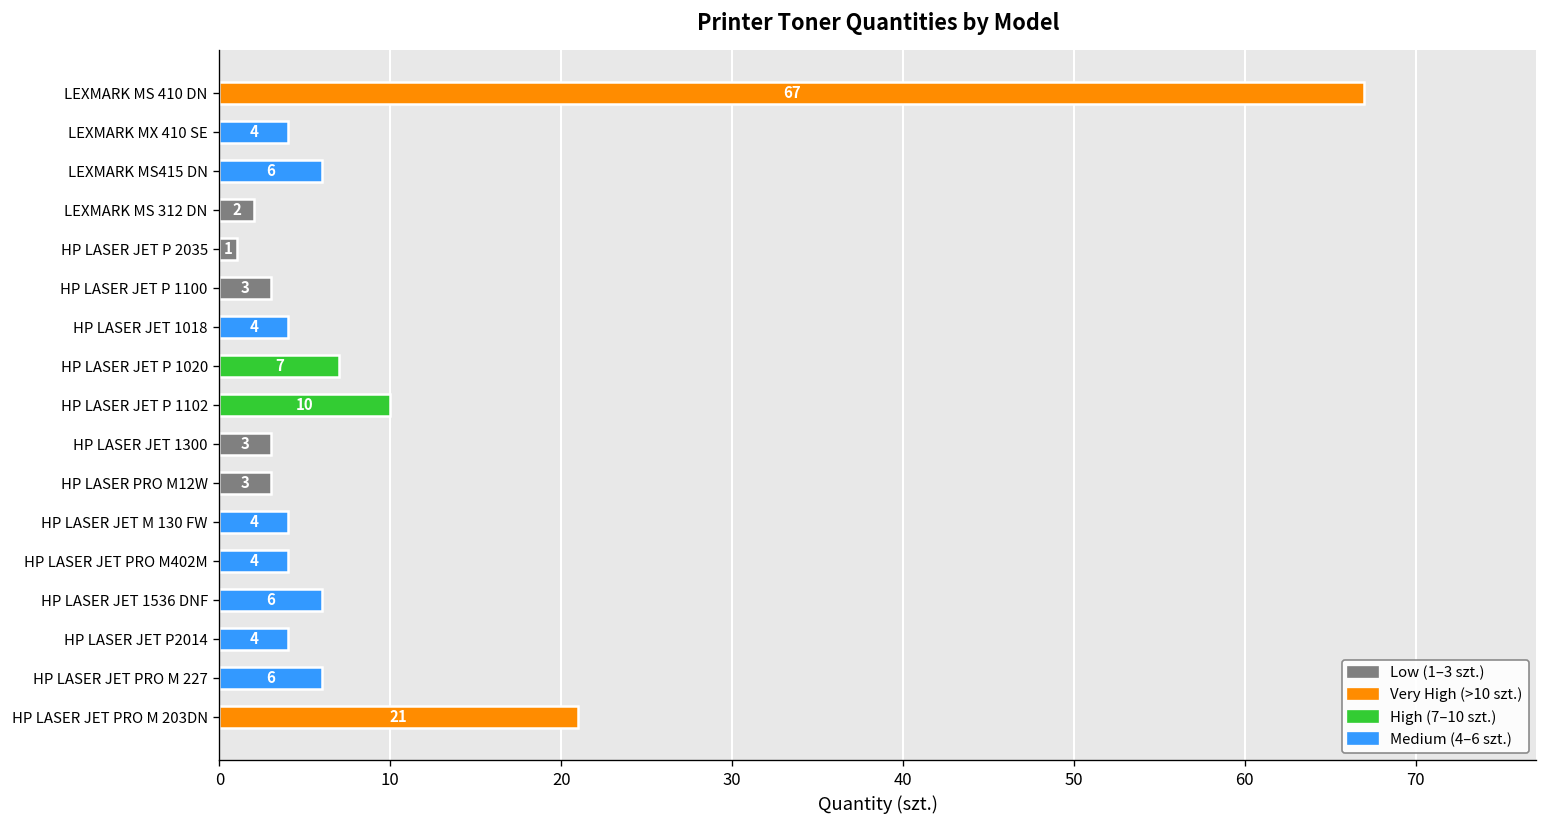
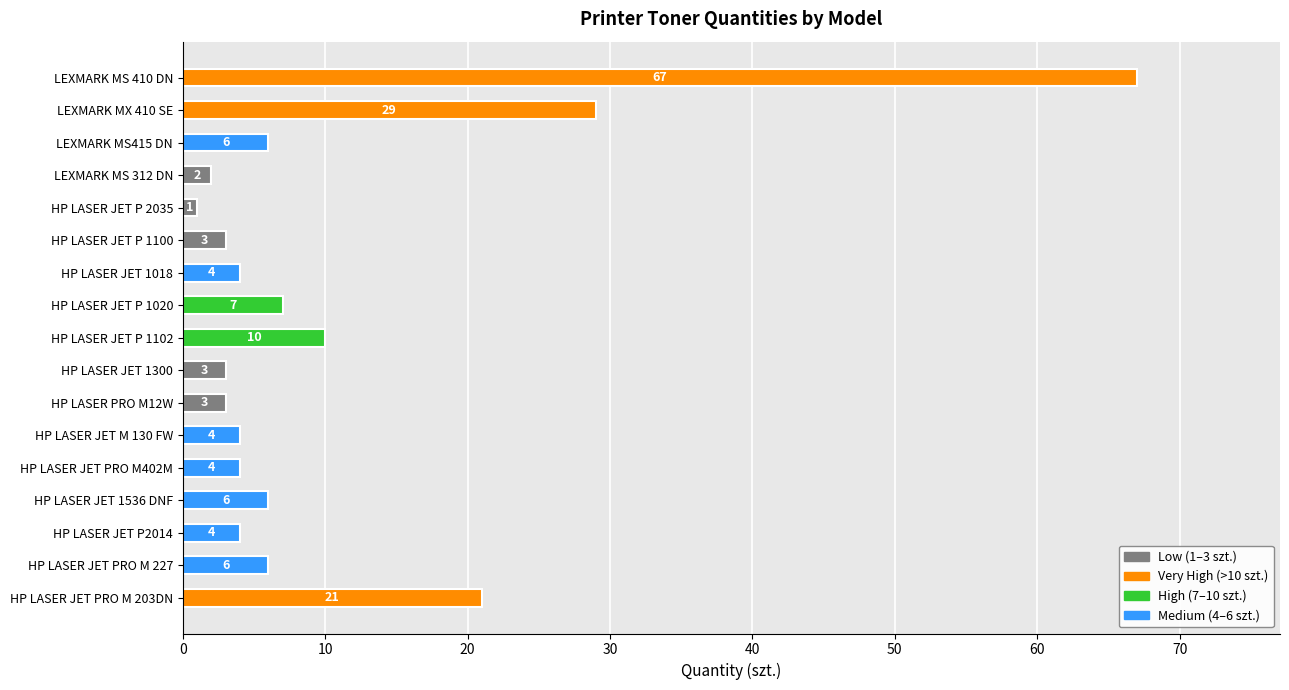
  {
    "LEXMARK MS 410 DN": 67,
-   "LEXMARK MX 410 SE": 4,
+   "LEXMARK MX 410 SE": 29,
    "LEXMARK MS415 DN": 6,
    "LEXMARK MS 312 DN": 2,
    "HP LASER JET P 2035": 1,
    "HP LASER JET P 1100": 3,
    "HP LASER JET 1018": 4,
    "HP LASER JET P 1020": 7,
    "HP LASER JET P 1102": 10,
    "HP LASER JET 1300": 3,
    "HP LASER PRO M12W": 3,
    "HP LASER JET M 130 FW": 4,
    "HP LASER JET PRO M402M": 4,
    "HP LASER JET 1536 DNF": 6,
    "HP LASER JET P2014": 4,
    "HP LASER JET PRO M 227": 6,
    "HP LASER JET PRO M 203DN": 21
  }
